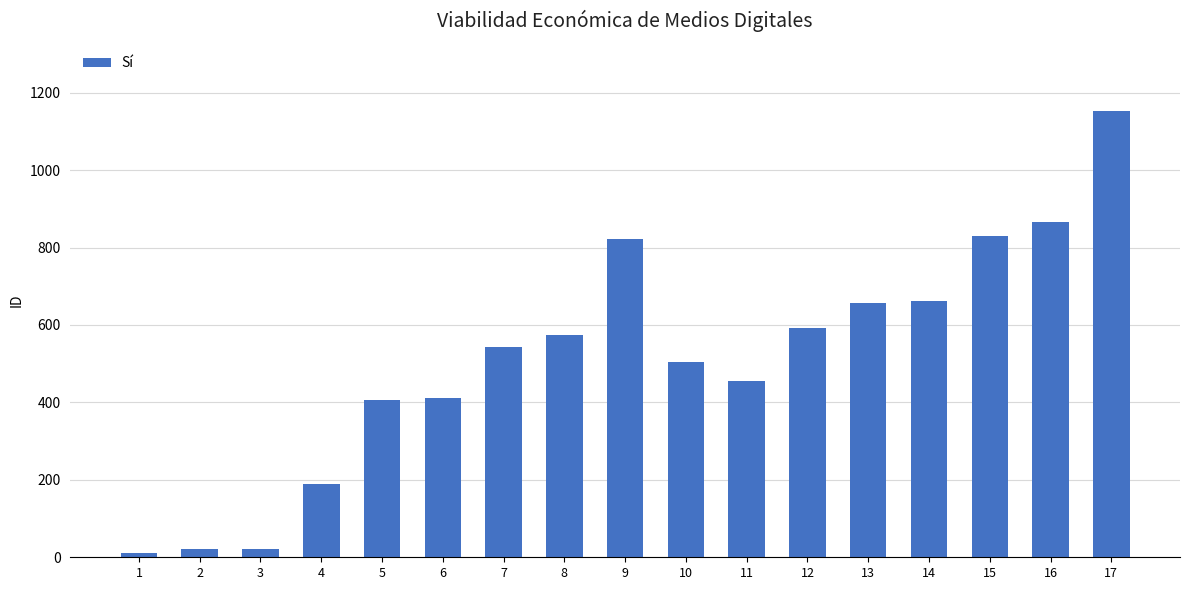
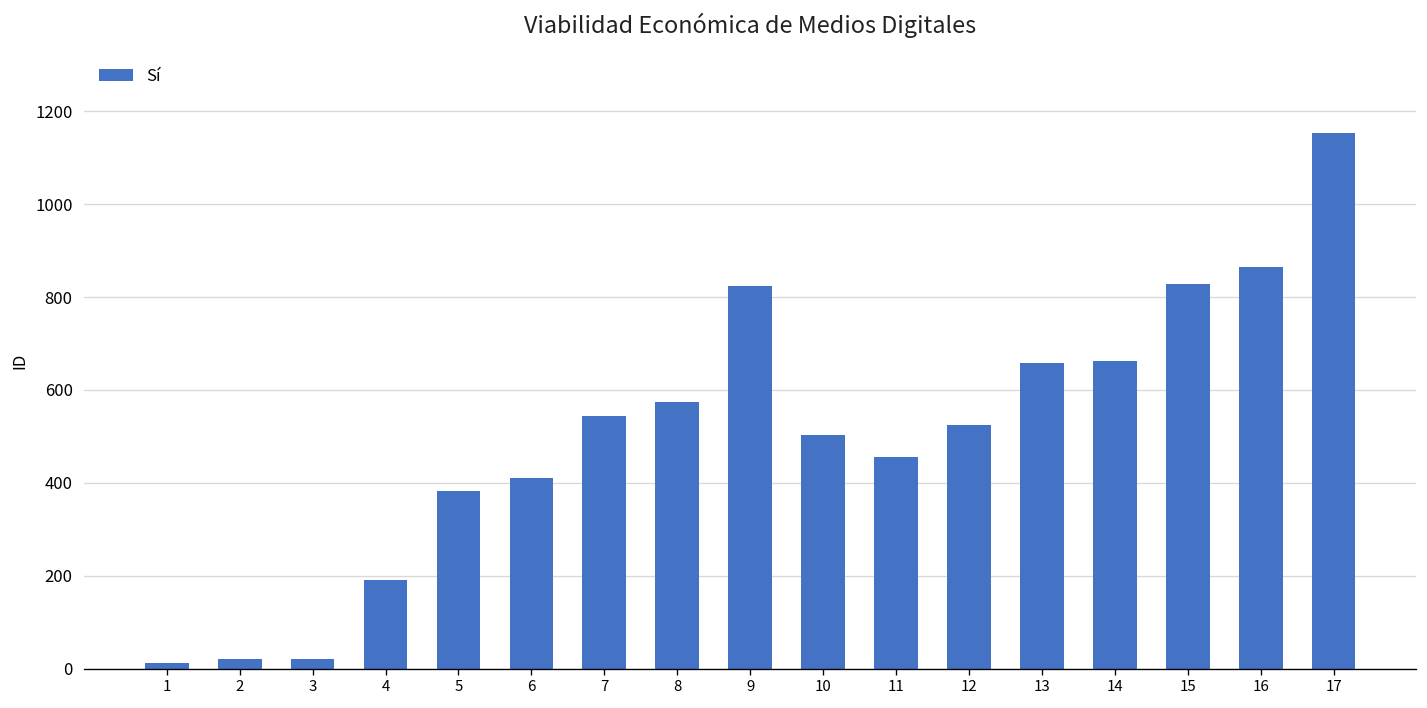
  {
    "1": 10,
    "2": 20,
    "3": 20,
    "4": 190,
-   "5": 410,
+   "5": 380,
    "6": 410,
    "7": 540,
    "8": 570,
    "9": 820,
    "10": 500,
    "11": 460,
-   "12": 590,
+   "12": 520,
    "13": 660,
    "14": 660,
    "15": 830,
    "16": 870,
    "17": 1150
  }
